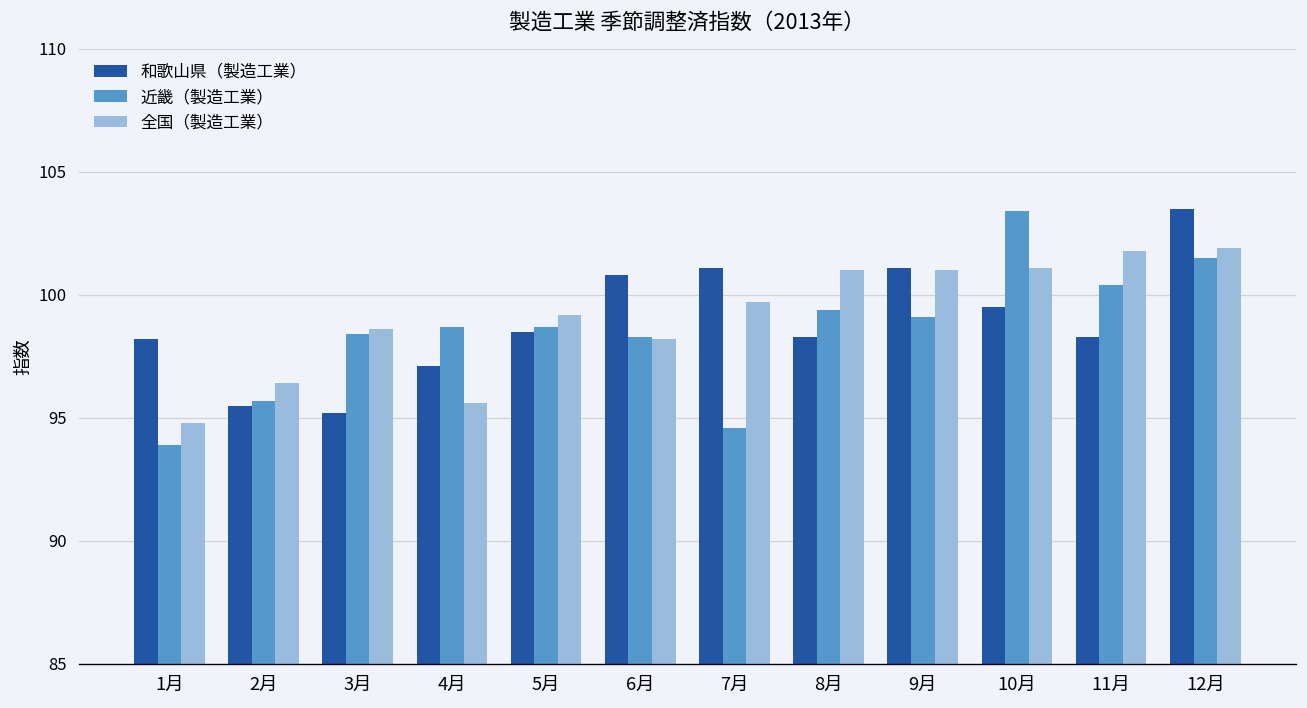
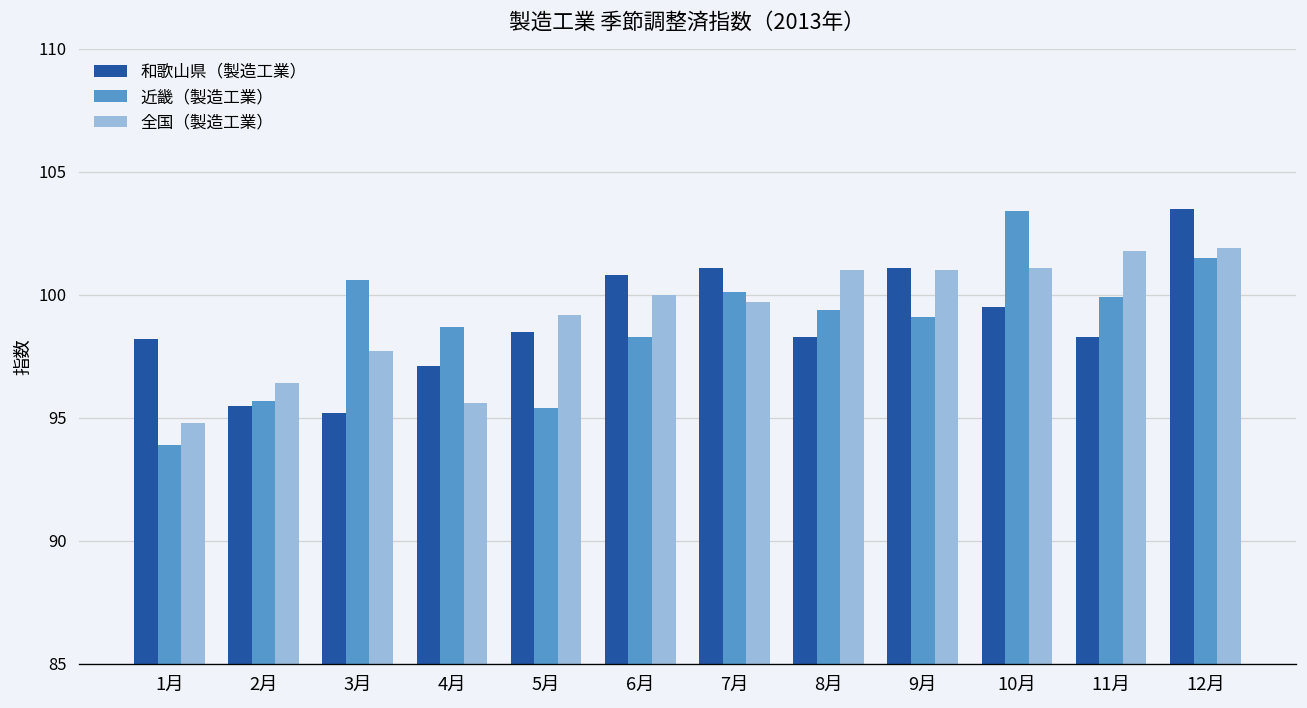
  {
    "和歌山県（製造工業）": {
      "1月": 98.2,
      "2月": 95.5,
      "3月": 95.2,
      "4月": 97.1,
      "5月": 98.5,
      "6月": 100.8,
      "7月": 101.1,
      "8月": 98.3,
      "9月": 101.1,
      "10月": 99.5,
      "11月": 98.3,
      "12月": 103.5
    },
    "近畿（製造工業）": {
      "1月": 93.9,
      "2月": 95.7,
-     "3月": 98.4,
+     "3月": 100.6,
      "4月": 98.7,
-     "5月": 98.7,
+     "5月": 95.4,
      "6月": 98.3,
-     "7月": 94.6,
+     "7月": 100.1,
      "8月": 99.4,
      "9月": 99.1,
      "10月": 103.4,
-     "11月": 100.4,
+     "11月": 99.9,
      "12月": 101.5
    },
    "全国（製造工業）": {
      "1月": 94.8,
      "2月": 96.4,
-     "3月": 98.6,
+     "3月": 97.7,
      "4月": 95.6,
      "5月": 99.2,
-     "6月": 98.2,
+     "6月": 100.0,
      "7月": 99.7,
      "8月": 101.0,
      "9月": 101.0,
      "10月": 101.1,
      "11月": 101.8,
      "12月": 101.9
    }
  }
